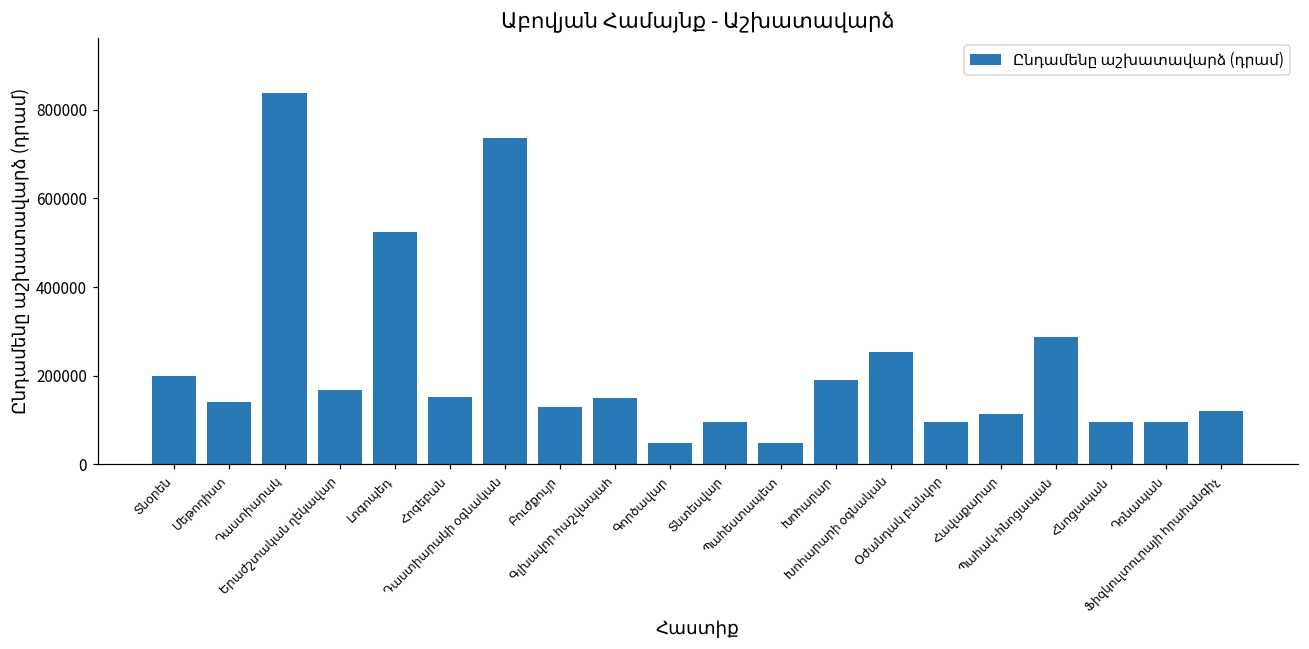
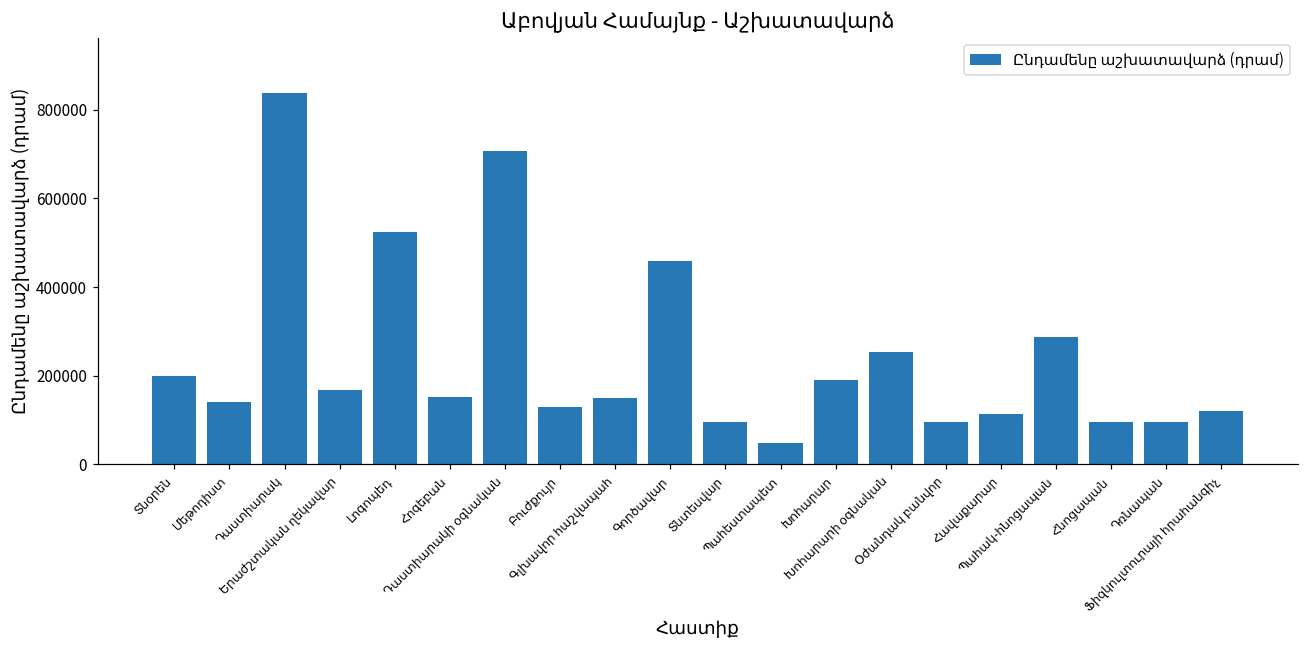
  {
    "Տնօրեն": 200000,
    "Մեթոդիստ": 140000,
    "Դաստիարակ": 840000,
    "Երաժշտական ղեկավար": 170000,
    "Լոգոպեդ": 520000,
    "Հոգեբան": 150000,
-   "Դաստիարակի օգնական": 740000,
+   "Դաստիարակի օգնական": 710000,
    "Բուժքույր": 130000,
    "Գլխավոր հաշվապահ": 150000,
-   "Գործավար": 50000,
+   "Գործավար": 460000,
    "Տնտեսվար": 100000,
    "Պահեստապետ": 50000,
    "Խոհարար": 190000,
    "Խոհարարի օգնական": 250000,
    "Օժանդակ բանվոր": 100000,
    "Հավաքարար": 110000,
    "Պահակ-հնոցապան": 290000,
    "Հնոցապան": 100000,
    "Դռնապան": 100000,
    "Ֆիզկուլտուրայի հրահանգիչ": 120000
  }
